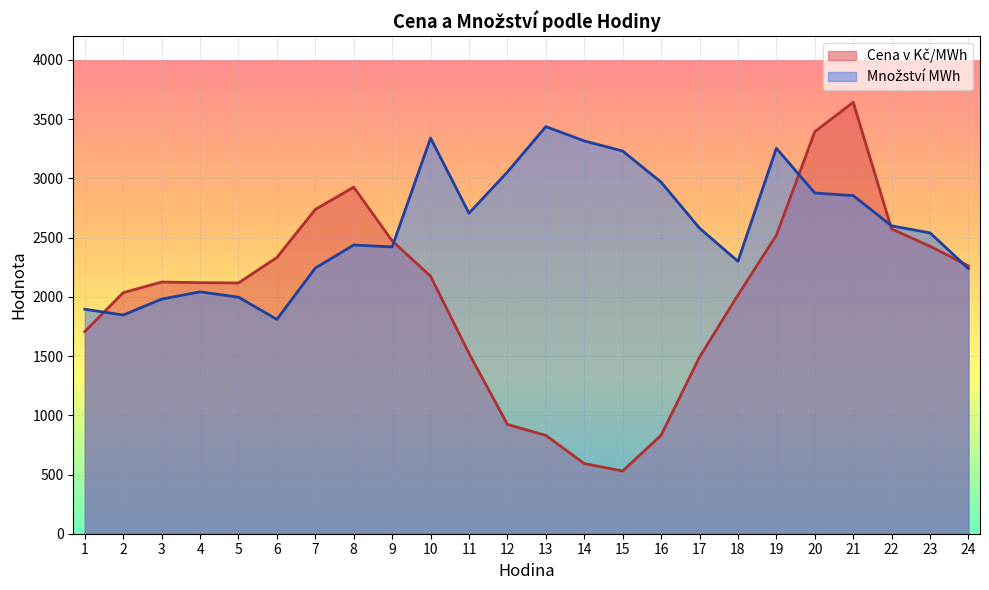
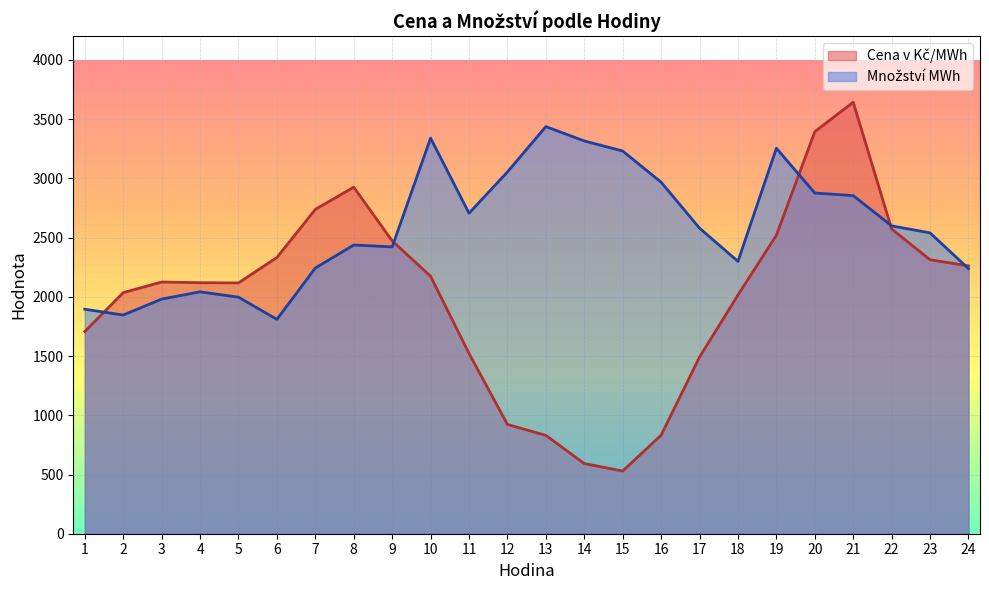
  {
    "Cena v Kč/MWh": {
      "1": 1710,
      "2": 2040,
      "3": 2130,
      "4": 2120,
      "5": 2120,
      "6": 2330,
      "7": 2740,
      "8": 2930,
      "9": 2470,
      "10": 2170,
      "11": 1520,
      "12": 920,
      "13": 830,
      "14": 590,
      "15": 530,
      "16": 830,
      "17": 1490,
      "18": 2020,
      "19": 2520,
      "20": 3390,
      "21": 3640,
      "22": 2570,
-     "23": 2430,
+     "23": 2310,
      "24": 2260
    },
    "Množství MWh": {
      "1": 1900,
      "2": 1850,
      "3": 1980,
      "4": 2040,
      "5": 2000,
      "6": 1810,
      "7": 2240,
      "8": 2440,
      "9": 2420,
      "10": 3340,
      "11": 2710,
      "12": 3050,
      "13": 3440,
      "14": 3320,
      "15": 3230,
      "16": 2970,
      "17": 2580,
      "18": 2300,
      "19": 3250,
      "20": 2880,
      "21": 2850,
      "22": 2600,
      "23": 2540,
      "24": 2240
    }
  }
